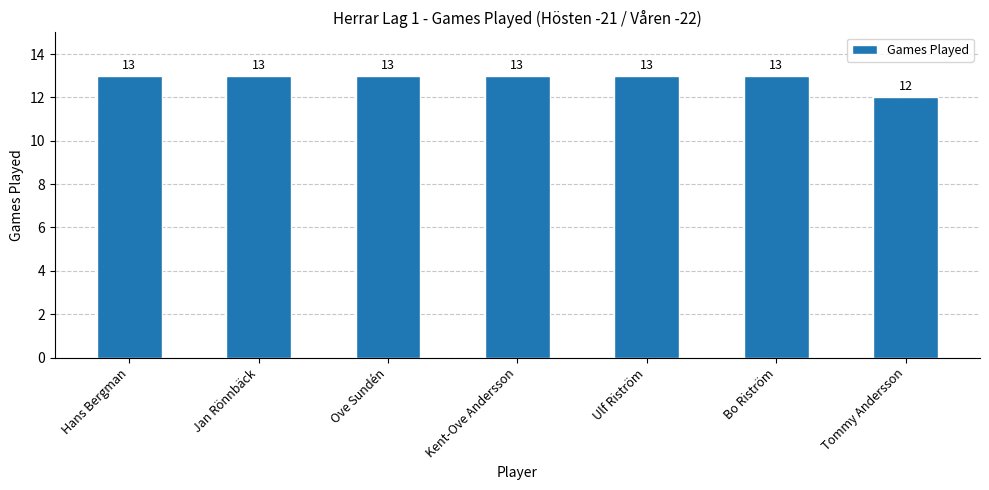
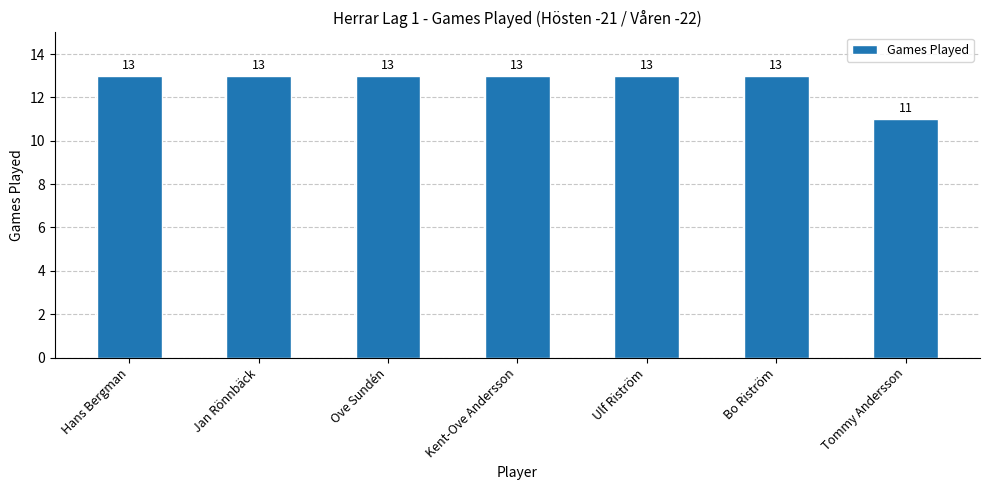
  {
    "Hans Bergman": 13,
    "Jan Rönnbäck": 13,
    "Ove Sundén": 13,
    "Kent-Ove Andersson": 13,
    "Ulf Riström": 13,
    "Bo Riström": 13,
-   "Tommy Andersson": 12
+   "Tommy Andersson": 11
  }
